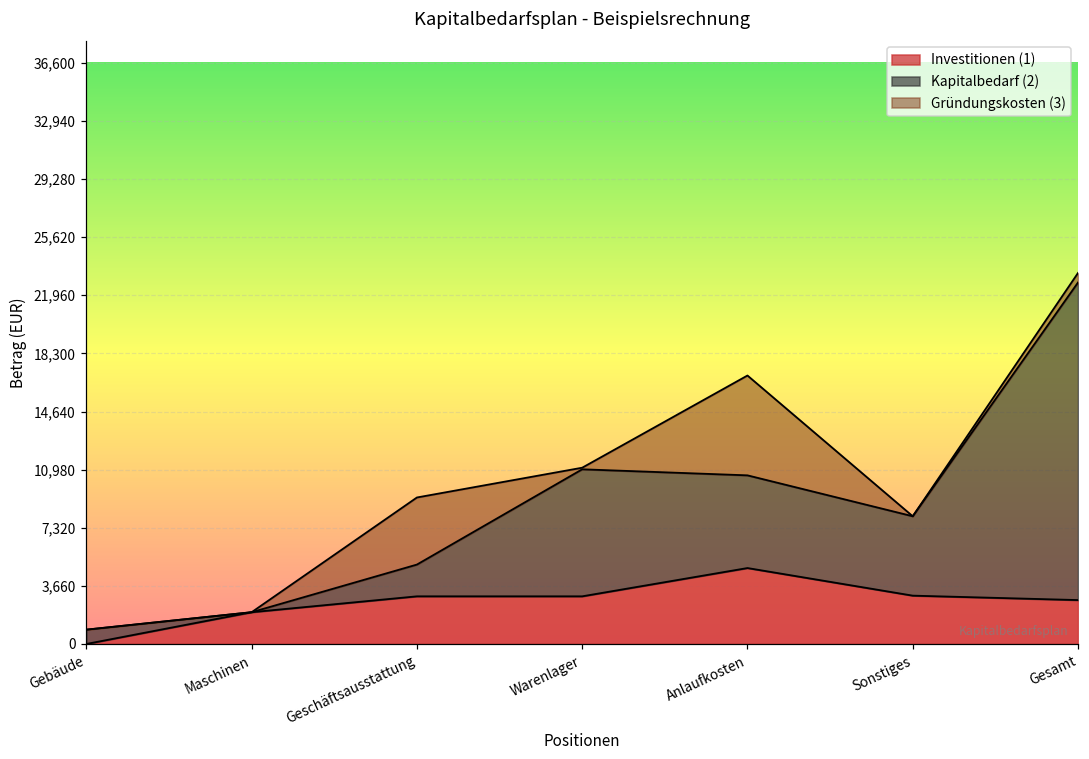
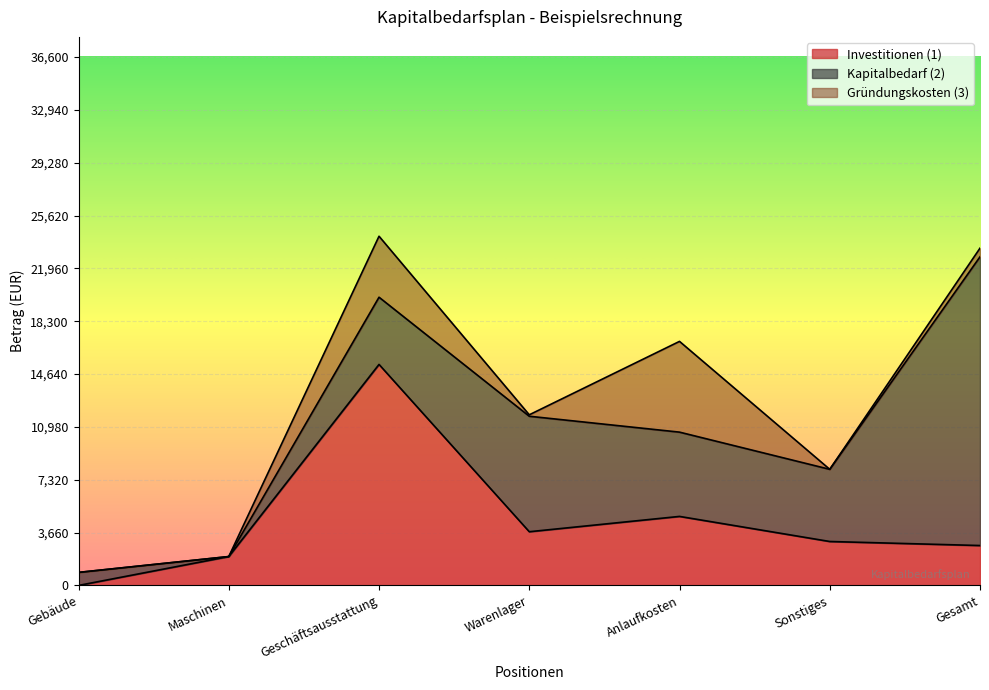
  {
    "Investitionen (1)": {
      "Gebäude": "0",
-     "Geschäftsausstattung": "3,000",
-     "Warenlager": "3,000",
+     "Geschäftsausstattung": "15,300",
+     "Warenlager": "3,700",
      "Anlaufkosten": "4,800",
      "Sonstiges": "3,000",
      "Gesamt": "2,800"
    },
    "Kapitalbedarf (2)": {
-     "Geschäftsausstattung": "2,000",
+     "Geschäftsausstattung": "4,700",
      "Anlaufkosten": "5,800",
      "Gesamt": "20,000"
    },
    "Gründungskosten (3)": {
      "Geschäftsausstattung": "4,200",
      "Anlaufkosten": "6,300",
      "Gesamt": "600"
    }
  }
